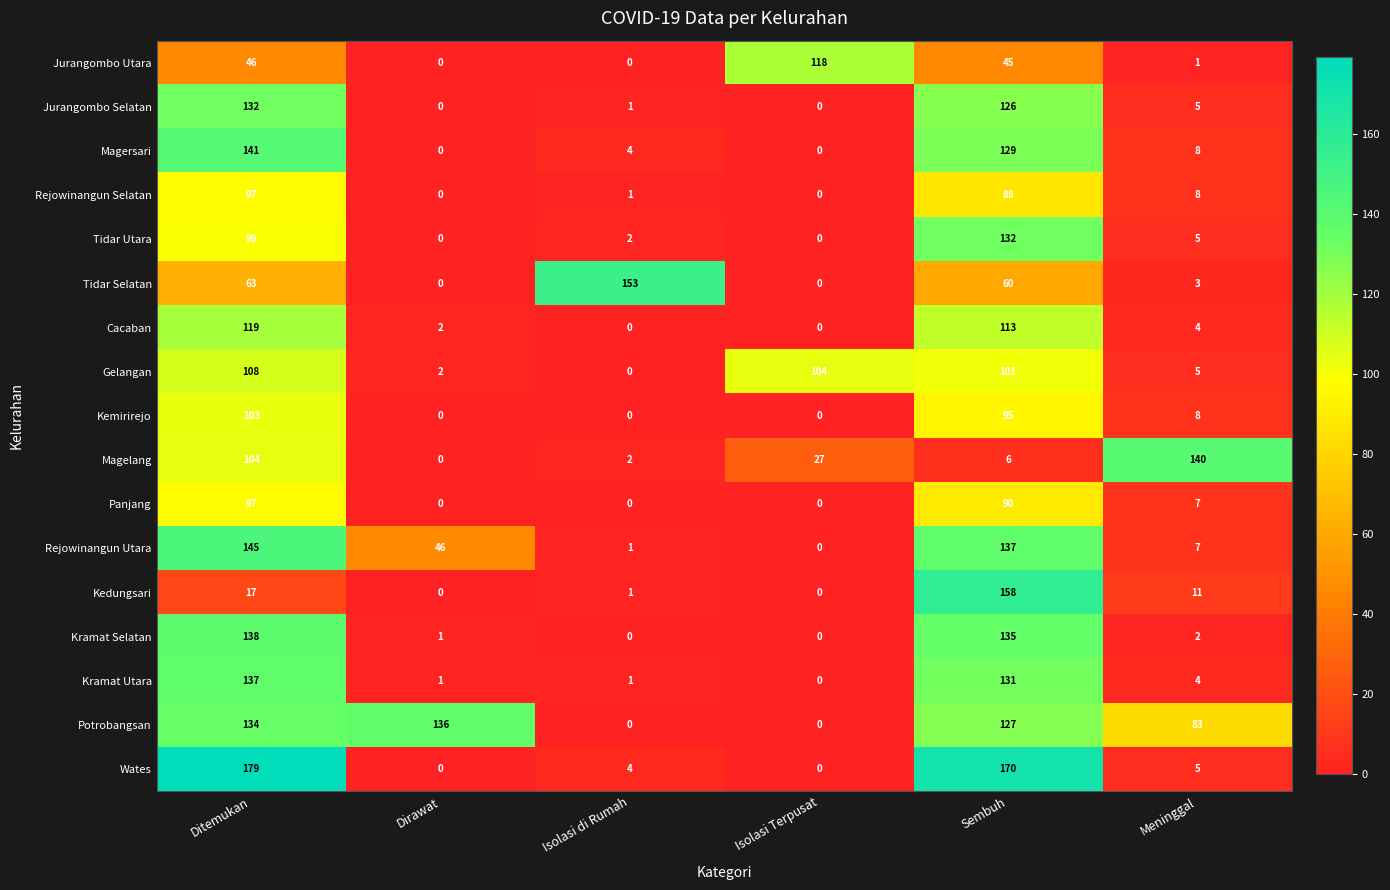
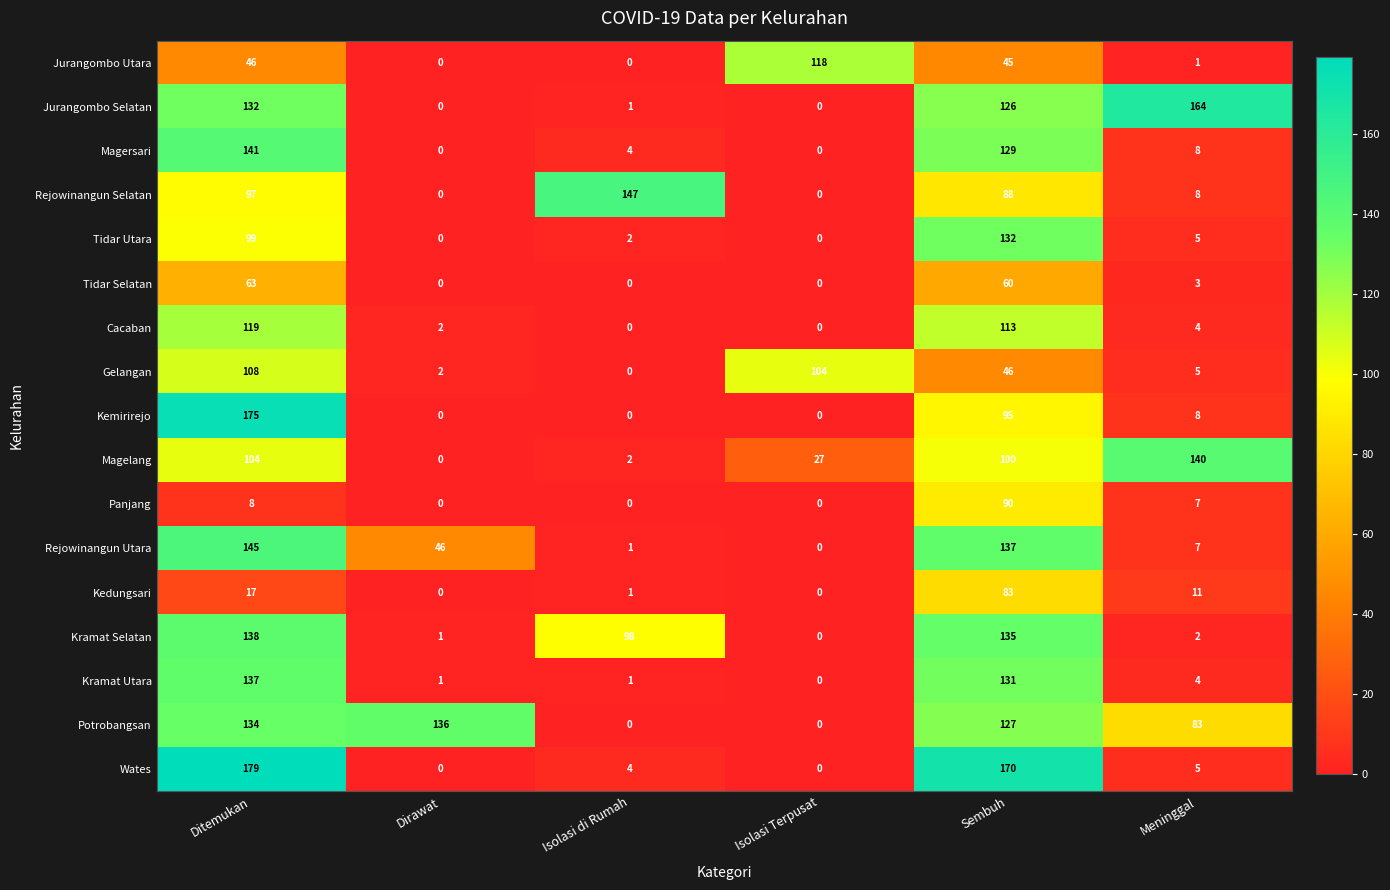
  {
    "Jurangombo Utara": {
      "Ditemukan": 46,
      "Dirawat": 0,
      "Isolasi di Rumah": 0,
      "Isolasi Terpusat": 118,
      "Sembuh": 45,
      "Meninggal": 1
    },
    "Jurangombo Selatan": {
      "Ditemukan": 132,
      "Dirawat": 0,
      "Isolasi di Rumah": 1,
      "Isolasi Terpusat": 0,
      "Sembuh": 126,
-     "Meninggal": 5
+     "Meninggal": 164
    },
    "Magersari": {
      "Ditemukan": 141,
      "Dirawat": 0,
      "Isolasi di Rumah": 4,
      "Isolasi Terpusat": 0,
      "Sembuh": 129,
      "Meninggal": 8
    },
    "Rejowinangun Selatan": {
      "Ditemukan": 97,
      "Dirawat": 0,
-     "Isolasi di Rumah": 1,
+     "Isolasi di Rumah": 147,
      "Isolasi Terpusat": 0,
      "Sembuh": 88,
      "Meninggal": 8
    },
    "Tidar Utara": {
      "Ditemukan": 99,
      "Dirawat": 0,
      "Isolasi di Rumah": 2,
      "Isolasi Terpusat": 0,
      "Sembuh": 132,
      "Meninggal": 5
    },
    "Tidar Selatan": {
      "Ditemukan": 63,
      "Dirawat": 0,
-     "Isolasi di Rumah": 153,
+     "Isolasi di Rumah": 0,
      "Isolasi Terpusat": 0,
      "Sembuh": 60,
      "Meninggal": 3
    },
    "Cacaban": {
      "Ditemukan": 119,
      "Dirawat": 2,
      "Isolasi di Rumah": 0,
      "Isolasi Terpusat": 0,
      "Sembuh": 113,
      "Meninggal": 4
    },
    "Gelangan": {
      "Ditemukan": 108,
      "Dirawat": 2,
      "Isolasi di Rumah": 0,
      "Isolasi Terpusat": 104,
-     "Sembuh": 101,
+     "Sembuh": 46,
      "Meninggal": 5
    },
    "Kemirirejo": {
-     "Ditemukan": 103,
+     "Ditemukan": 175,
      "Dirawat": 0,
      "Isolasi di Rumah": 0,
      "Isolasi Terpusat": 0,
      "Sembuh": 95,
      "Meninggal": 8
    },
    "Magelang": {
      "Ditemukan": 104,
      "Dirawat": 0,
      "Isolasi di Rumah": 2,
      "Isolasi Terpusat": 27,
-     "Sembuh": 6,
+     "Sembuh": 100,
      "Meninggal": 140
    },
    "Panjang": {
-     "Ditemukan": 97,
+     "Ditemukan": 8,
      "Dirawat": 0,
      "Isolasi di Rumah": 0,
      "Isolasi Terpusat": 0,
      "Sembuh": 90,
      "Meninggal": 7
    },
    "Rejowinangun Utara": {
      "Ditemukan": 145,
      "Dirawat": 46,
      "Isolasi di Rumah": 1,
      "Isolasi Terpusat": 0,
      "Sembuh": 137,
      "Meninggal": 7
    },
    "Kedungsari": {
      "Ditemukan": 17,
      "Dirawat": 0,
      "Isolasi di Rumah": 1,
      "Isolasi Terpusat": 0,
-     "Sembuh": 158,
+     "Sembuh": 83,
      "Meninggal": 11
    },
    "Kramat Selatan": {
      "Ditemukan": 138,
      "Dirawat": 1,
-     "Isolasi di Rumah": 0,
+     "Isolasi di Rumah": 98,
      "Isolasi Terpusat": 0,
      "Sembuh": 135,
      "Meninggal": 2
    },
    "Kramat Utara": {
      "Ditemukan": 137,
      "Dirawat": 1,
      "Isolasi di Rumah": 1,
      "Isolasi Terpusat": 0,
      "Sembuh": 131,
      "Meninggal": 4
    },
    "Potrobangsan": {
      "Ditemukan": 134,
      "Dirawat": 136,
      "Isolasi di Rumah": 0,
      "Isolasi Terpusat": 0,
      "Sembuh": 127,
      "Meninggal": 83
    },
    "Wates": {
      "Ditemukan": 179,
      "Dirawat": 0,
      "Isolasi di Rumah": 4,
      "Isolasi Terpusat": 0,
      "Sembuh": 170,
      "Meninggal": 5
    }
  }
